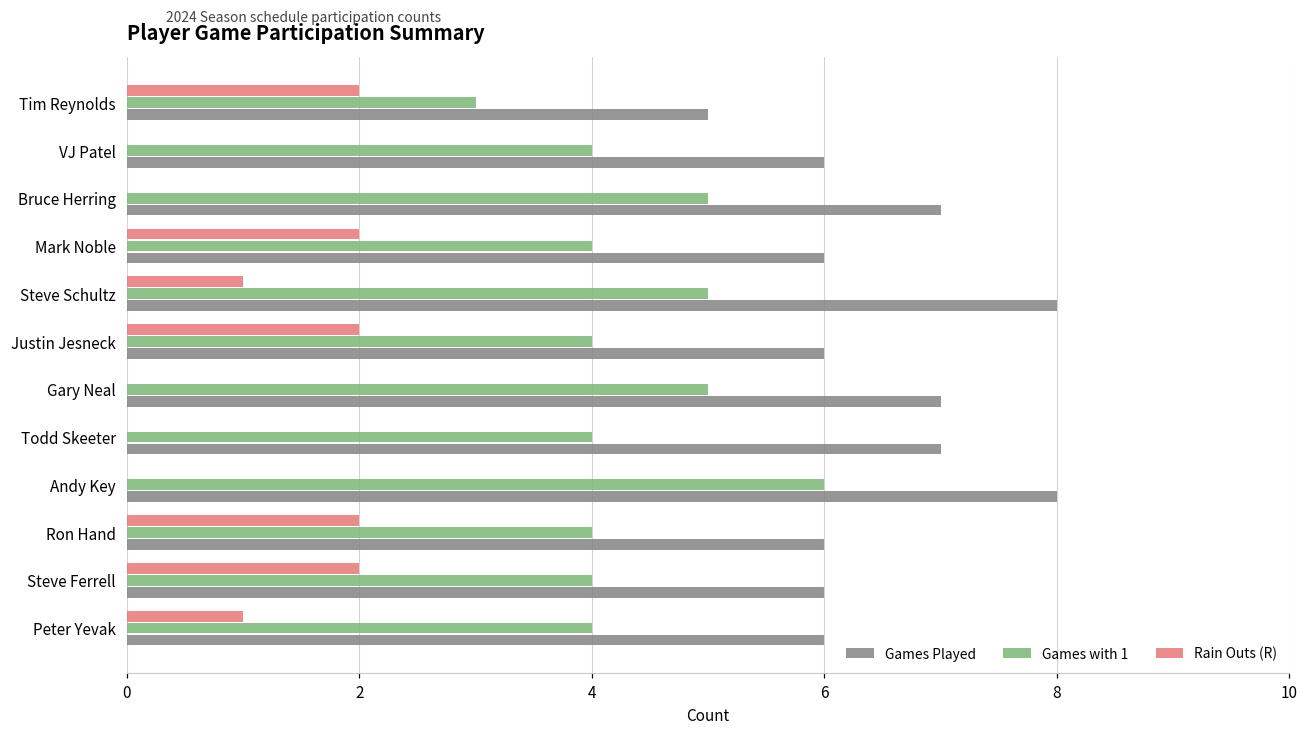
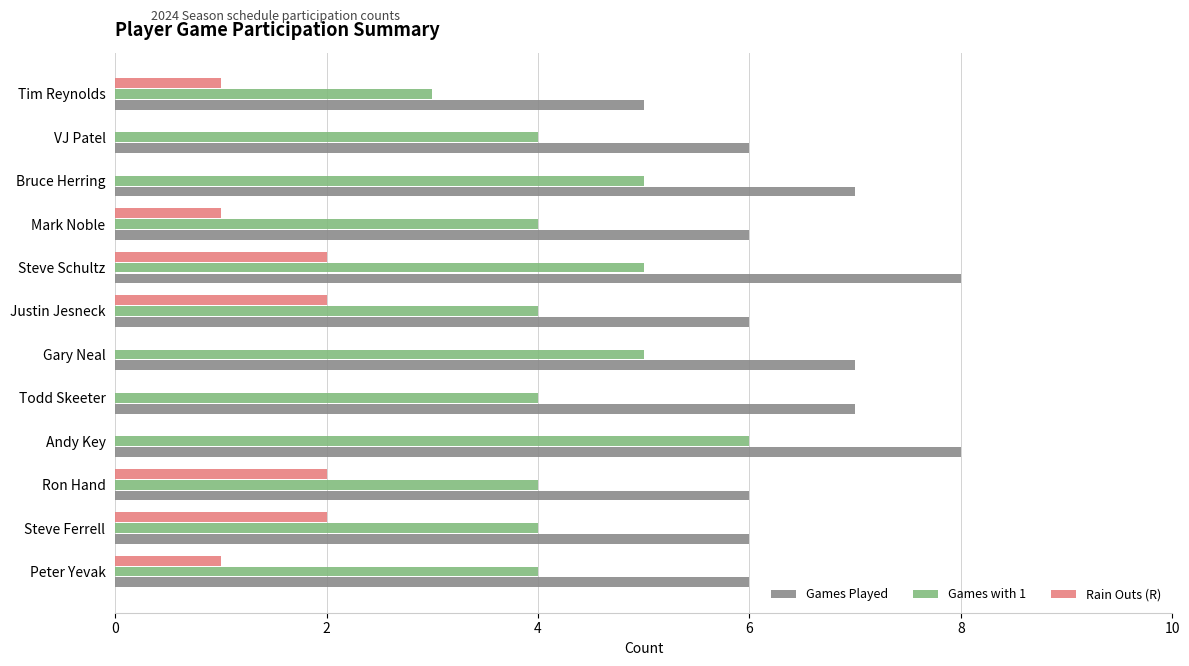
  {
    "Rain Outs (R)": {
-     "Tim Reynolds": 2,
+     "Tim Reynolds": 1,
      "VJ Patel": 0,
      "Bruce Herring": 0,
-     "Mark Noble": 2,
-     "Steve Schultz": 1,
+     "Mark Noble": 1,
+     "Steve Schultz": 2,
      "Justin Jesneck": 2,
      "Gary Neal": 0,
      "Todd Skeeter": 0,
      "Andy Key": 0,
      "Ron Hand": 2,
      "Steve Ferrell": 2,
      "Peter Yevak": 1
    }
  }
